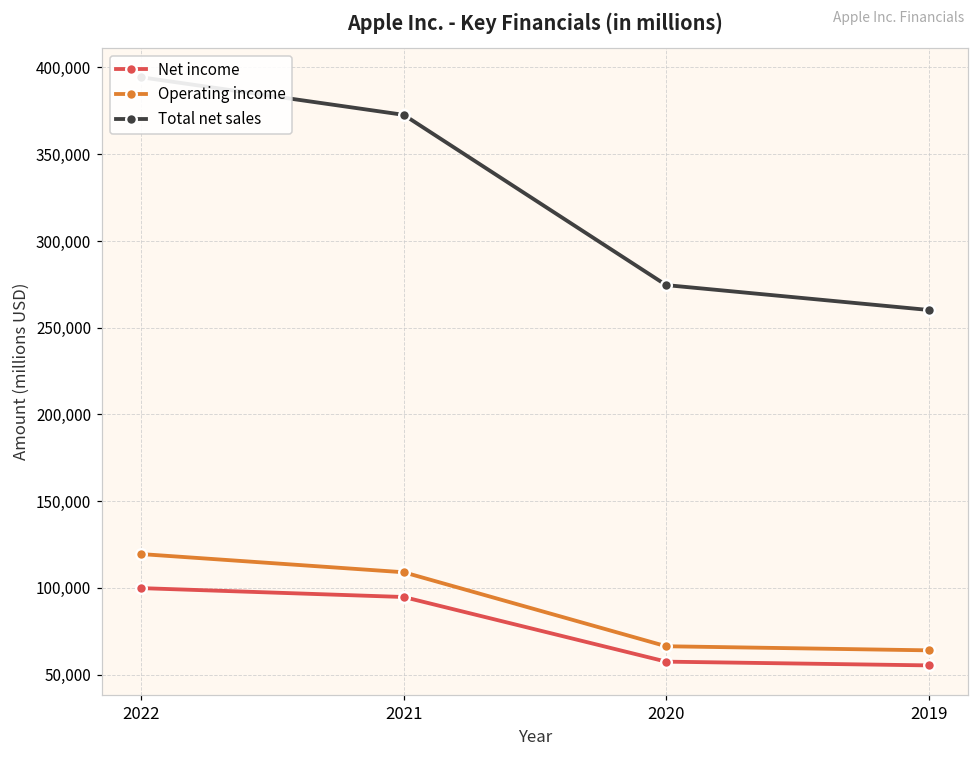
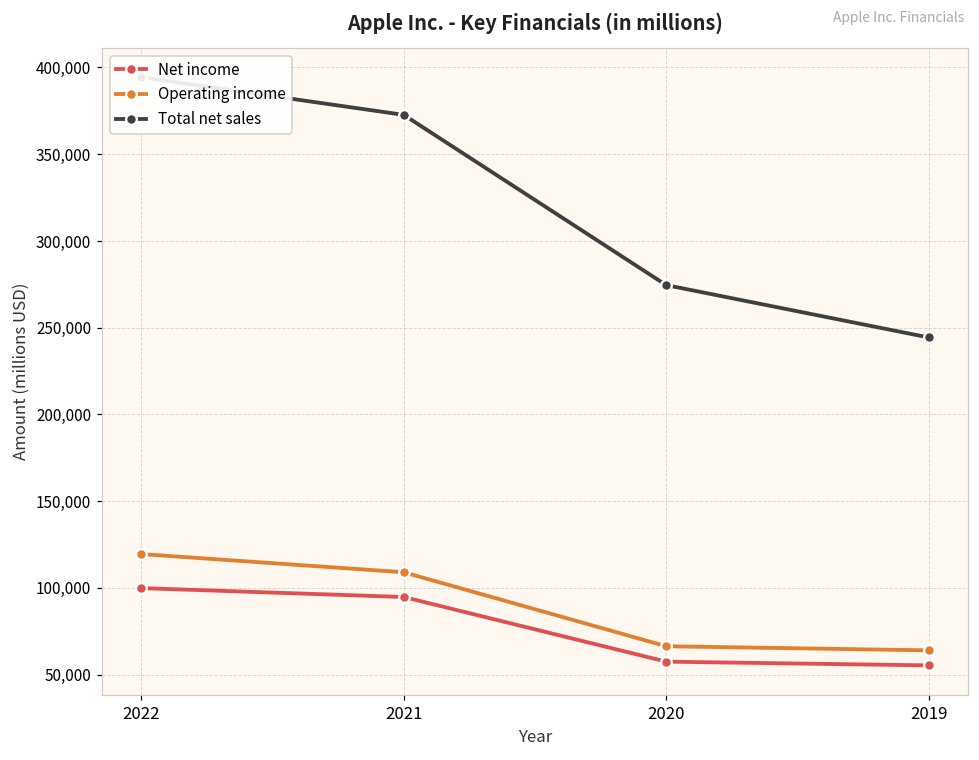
  {
    "Total net sales": {
      "2021": "373,000",
      "2020": "275,000",
-     "2019": "260,000"
+     "2019": "244,000"
    }
  }
